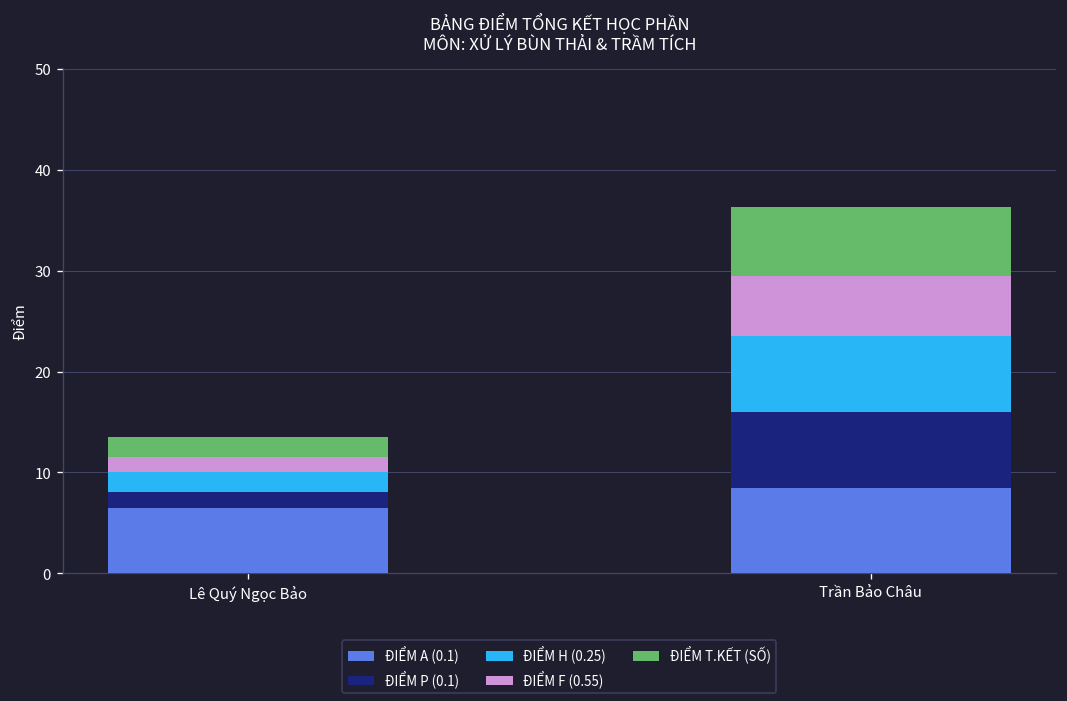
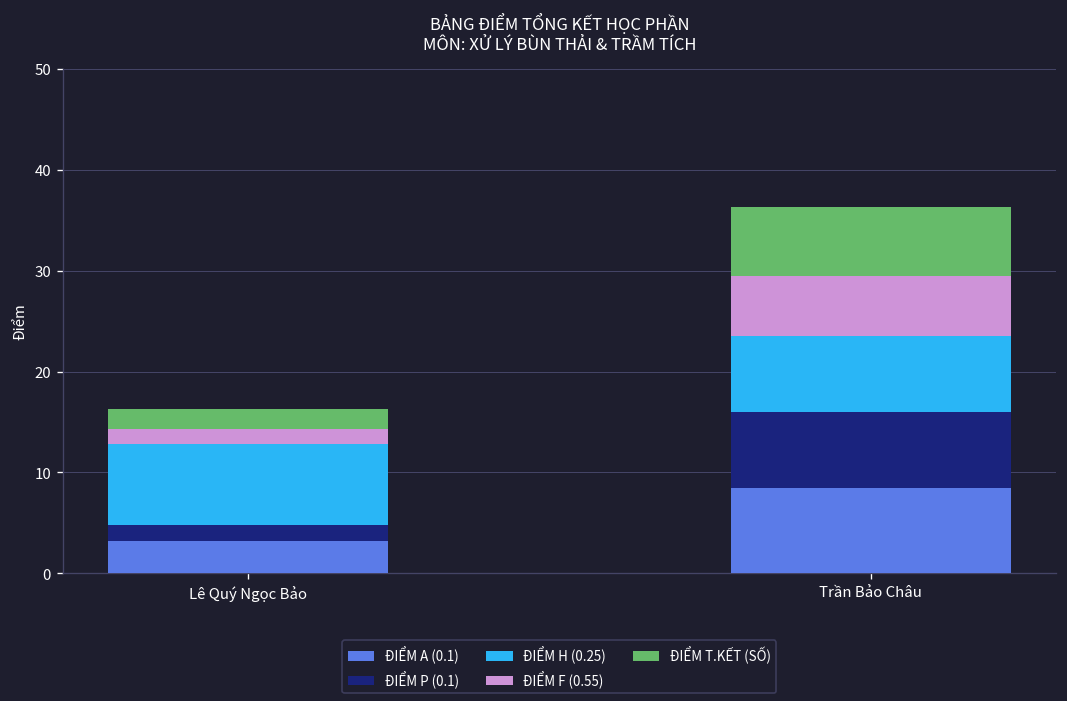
  {
    "ĐIỂM A (0.1)": {
-     "Lê Quý Ngọc Bảo": 7,
+     "Lê Quý Ngọc Bảo": 3,
      "Trần Bảo Châu": 9
    },
    "ĐIỂM P (0.1)": {
      "Lê Quý Ngọc Bảo": 2,
      "Trần Bảo Châu": 8
    },
    "ĐIỂM H (0.25)": {
-     "Lê Quý Ngọc Bảo": 2,
+     "Lê Quý Ngọc Bảo": 8,
      "Trần Bảo Châu": 8
    },
    "ĐIỂM F (0.55)": {
      "Lê Quý Ngọc Bảo": 2,
      "Trần Bảo Châu": 6
    },
    "ĐIỂM T.KẾT (SỐ)": {
      "Lê Quý Ngọc Bảo": 2,
      "Trần Bảo Châu": 7
    }
  }
